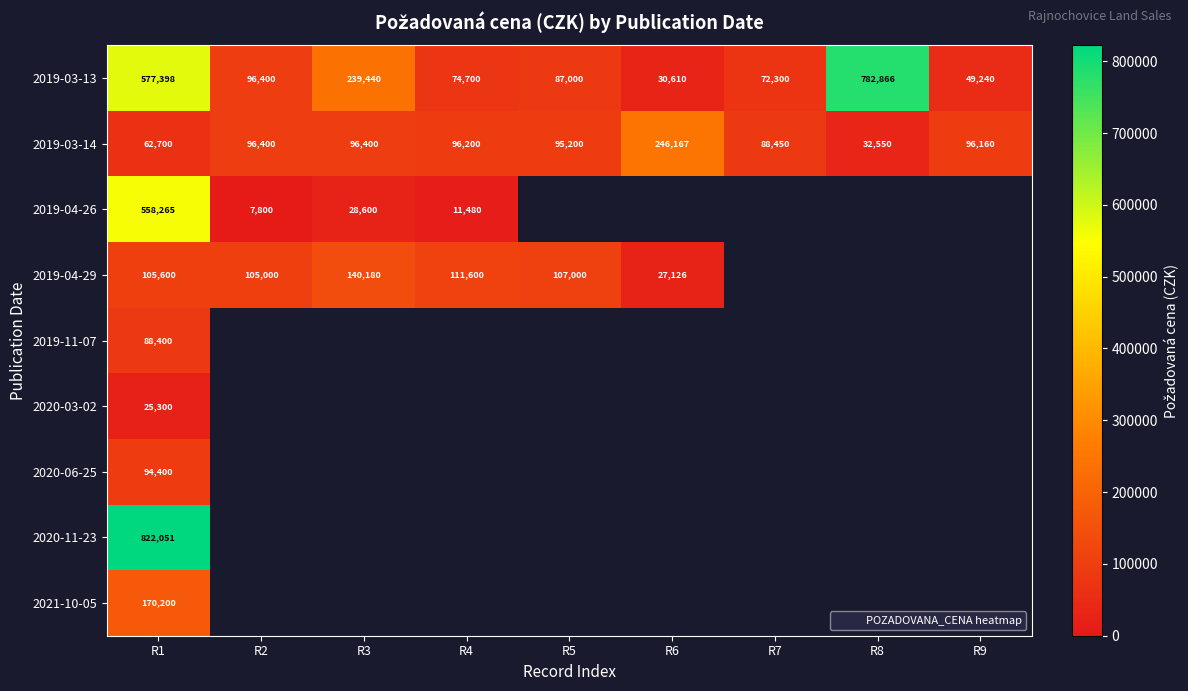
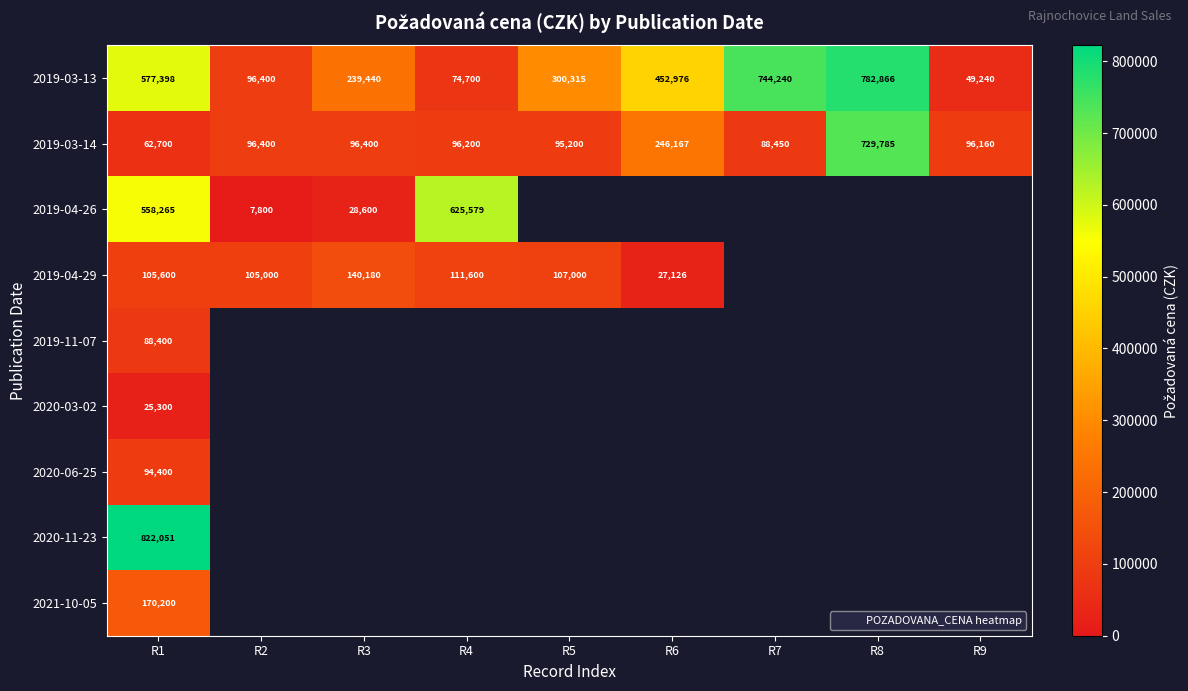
  {
    "2019-03-13": {
      "R1": "577,398",
      "R2": "96,400",
      "R3": "239,440",
      "R4": "74,700",
-     "R5": "87,000",
-     "R6": "30,610",
-     "R7": "72,300",
+     "R5": "300,315",
+     "R6": "452,976",
+     "R7": "744,240",
      "R8": "782,866",
      "R9": "49,240"
    },
    "2019-03-14": {
      "R1": "62,700",
      "R2": "96,400",
      "R3": "96,400",
      "R4": "96,200",
      "R5": "95,200",
      "R6": "246,167",
      "R7": "88,450",
-     "R8": "32,550",
+     "R8": "729,785",
      "R9": "96,160"
    },
    "2019-04-26": {
      "R1": "558,265",
      "R2": "7,800",
      "R3": "28,600",
-     "R4": "11,480"
+     "R4": "625,579"
    },
    "2019-04-29": {
      "R1": "105,600",
      "R2": "105,000",
      "R3": "140,180",
      "R4": "111,600",
      "R5": "107,000",
      "R6": "27,126"
    },
    "2019-11-07": {
      "R1": "88,400"
    },
    "2020-03-02": {
      "R1": "25,300"
    },
    "2020-06-25": {
      "R1": "94,400"
    },
    "2020-11-23": {
      "R1": "822,051"
    },
    "2021-10-05": {
      "R1": "170,200"
    }
  }
